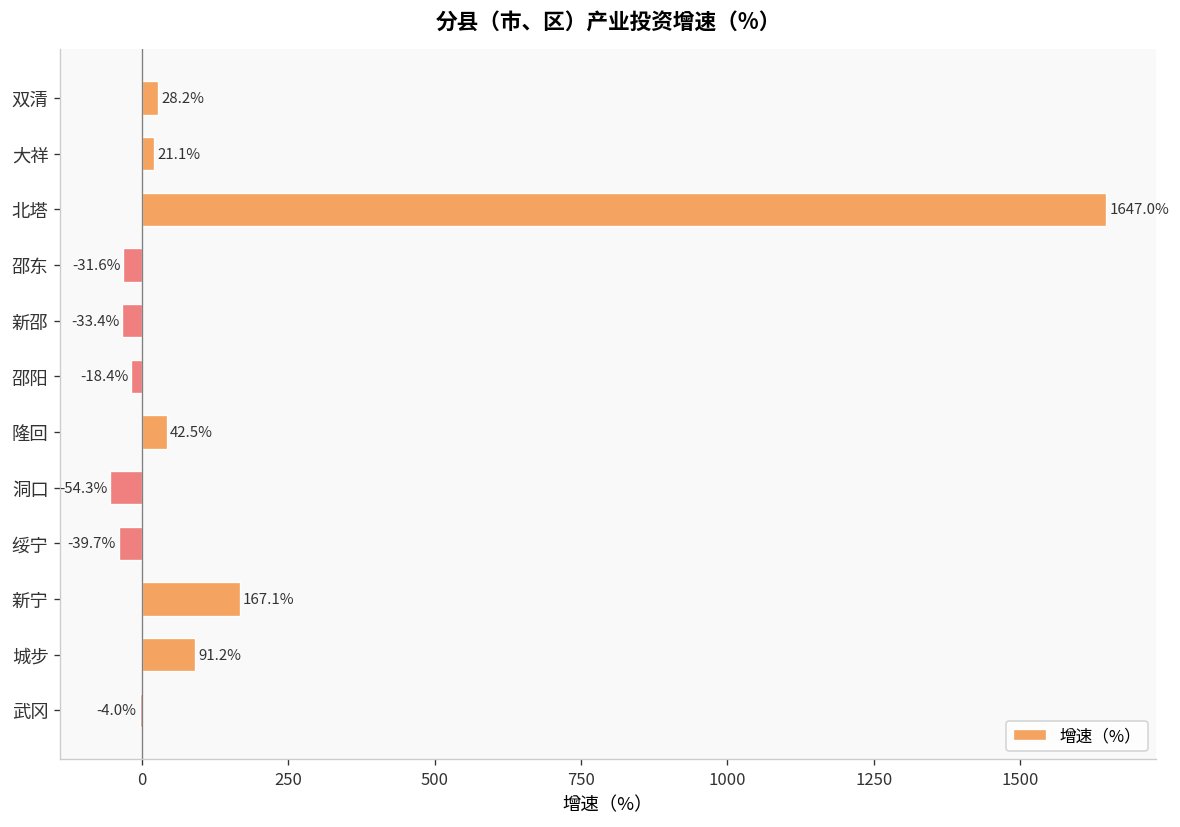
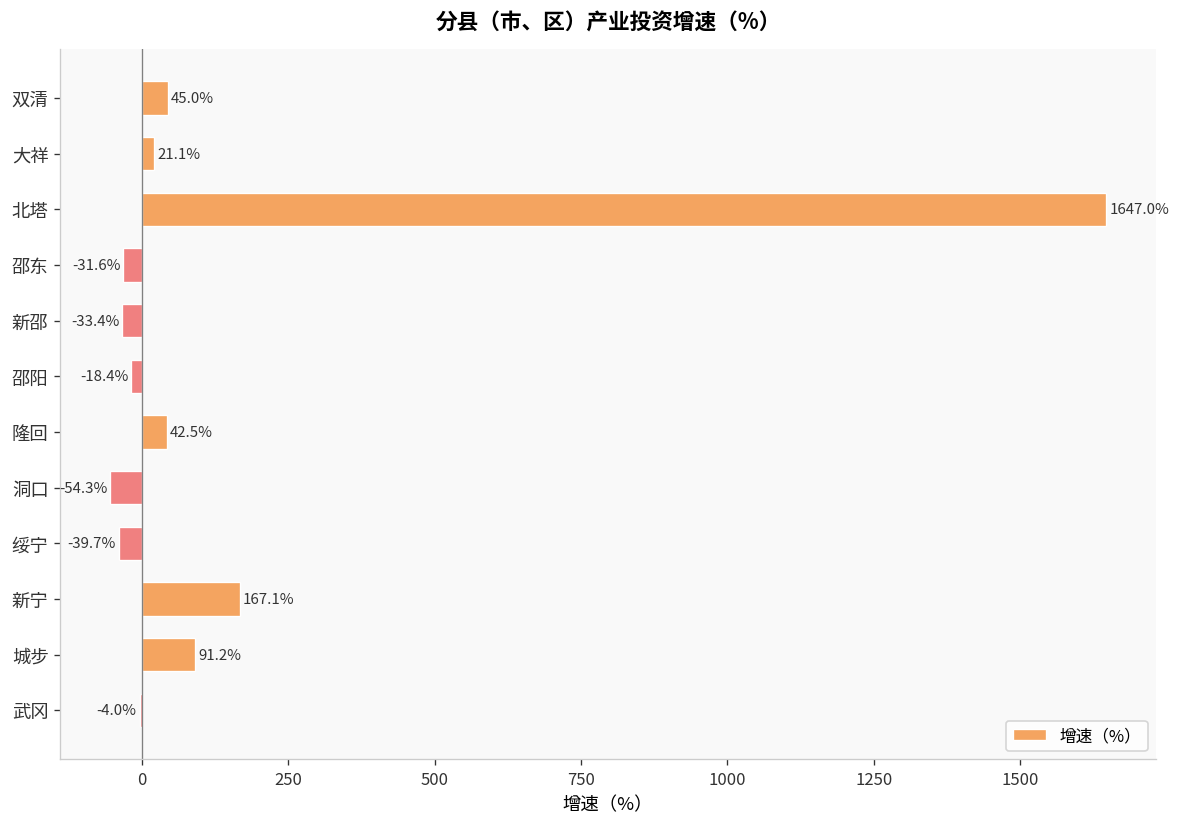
  {
-   "双清": "28.2%",
+   "双清": "45.0%",
    "大祥": "21.1%",
    "北塔": "1647.0%",
    "邵东": "-31.6%",
    "新邵": "-33.4%",
    "邵阳": "-18.4%",
    "隆回": "42.5%",
    "洞口": "-54.3%",
    "绥宁": "-39.7%",
    "新宁": "167.1%",
    "城步": "91.2%",
    "武冈": "-4.0%"
  }
